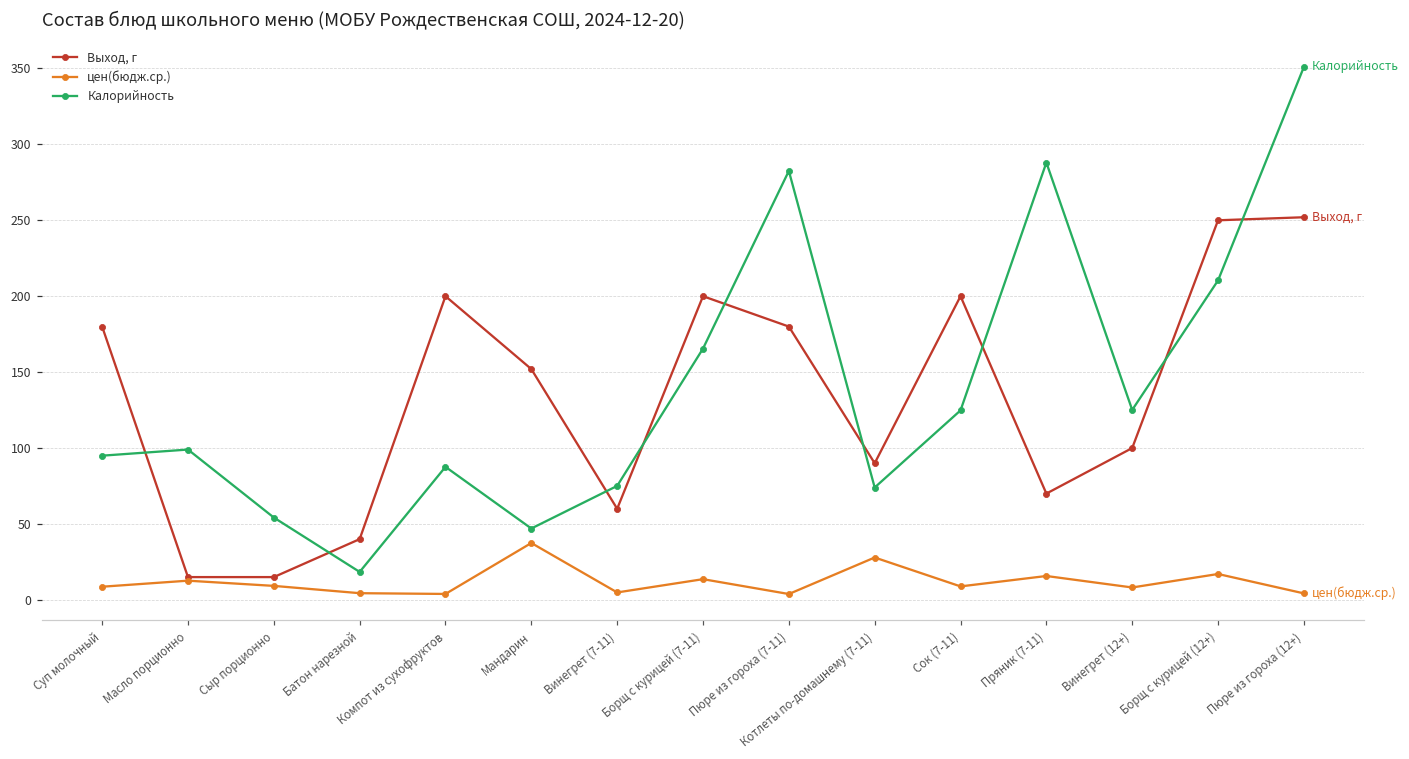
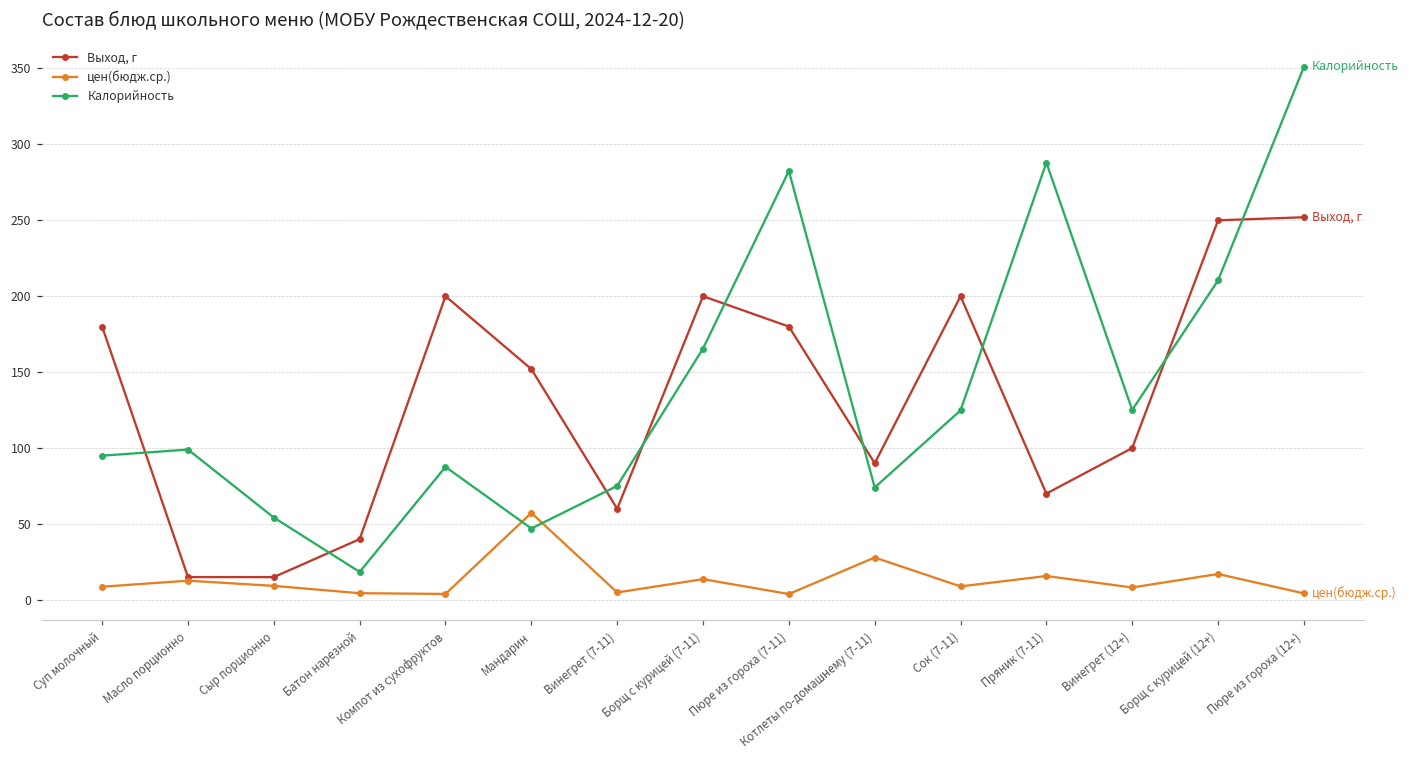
  {
    "Выход, г": {
      "Суп молочный": 180,
      "Масло порционно": 15,
      "Сыр порционно": 15,
      "Батон нарезной": 40,
      "Компот из сухофруктов": 200,
      "Мандарин": 152,
      "Винегрет (7-11)": 60,
      "Борщ с курицей (7-11)": 200,
      "Пюре из гороха (7-11)": 180,
      "Котлеты по-домашнему (7-11)": 90,
      "Сок (7-11)": 200,
      "Пряник (7-11)": 70,
      "Винегрет (12+)": 100,
      "Борщ с курицей (12+)": 250,
      "Пюре из гороха (12+)": 252
    },
    "цен(бюдж.ср.)": {
      "Суп молочный": 9,
      "Масло порционно": 13,
      "Сыр порционно": 9,
      "Батон нарезной": 4,
      "Компот из сухофруктов": 4,
-     "Мандарин": 37,
+     "Мандарин": 57,
      "Винегрет (7-11)": 5,
      "Борщ с курицей (7-11)": 14,
      "Пюре из гороха (7-11)": 4,
      "Котлеты по-домашнему (7-11)": 28,
      "Сок (7-11)": 9,
      "Пряник (7-11)": 16,
      "Винегрет (12+)": 8,
      "Борщ с курицей (12+)": 17,
      "Пюре из гороха (12+)": 4
    },
    "Калорийность": {
      "Суп молочный": 95,
      "Масло порционно": 99,
      "Сыр порционно": 54,
      "Батон нарезной": 18,
      "Компот из сухофруктов": 88,
      "Мандарин": 47,
      "Винегрет (7-11)": 75,
      "Борщ с курицей (7-11)": 166,
      "Пюре из гороха (7-11)": 283,
      "Котлеты по-домашнему (7-11)": 74,
      "Сок (7-11)": 125,
      "Пряник (7-11)": 288,
      "Винегрет (12+)": 125,
      "Борщ с курицей (12+)": 210,
      "Пюре из гороха (12+)": 351
    }
  }
